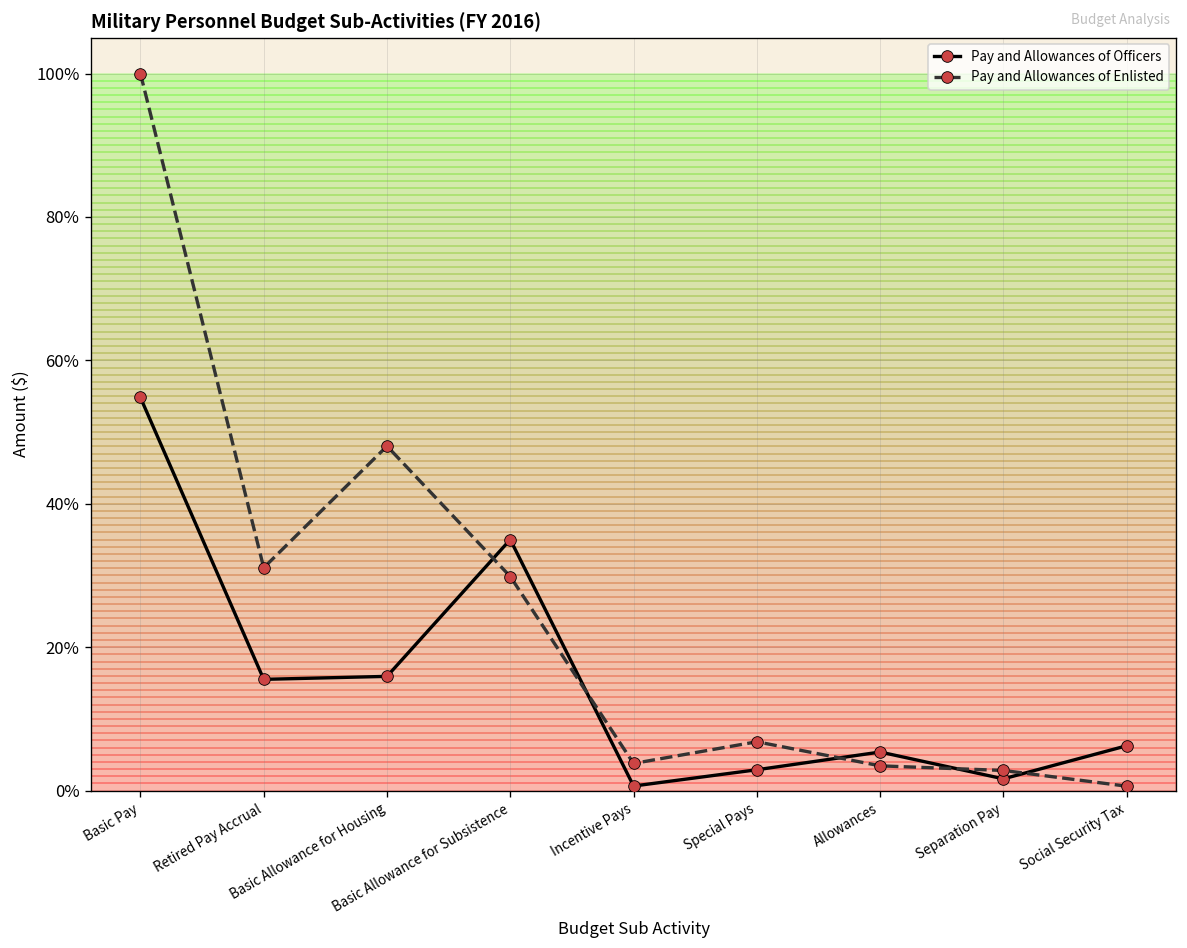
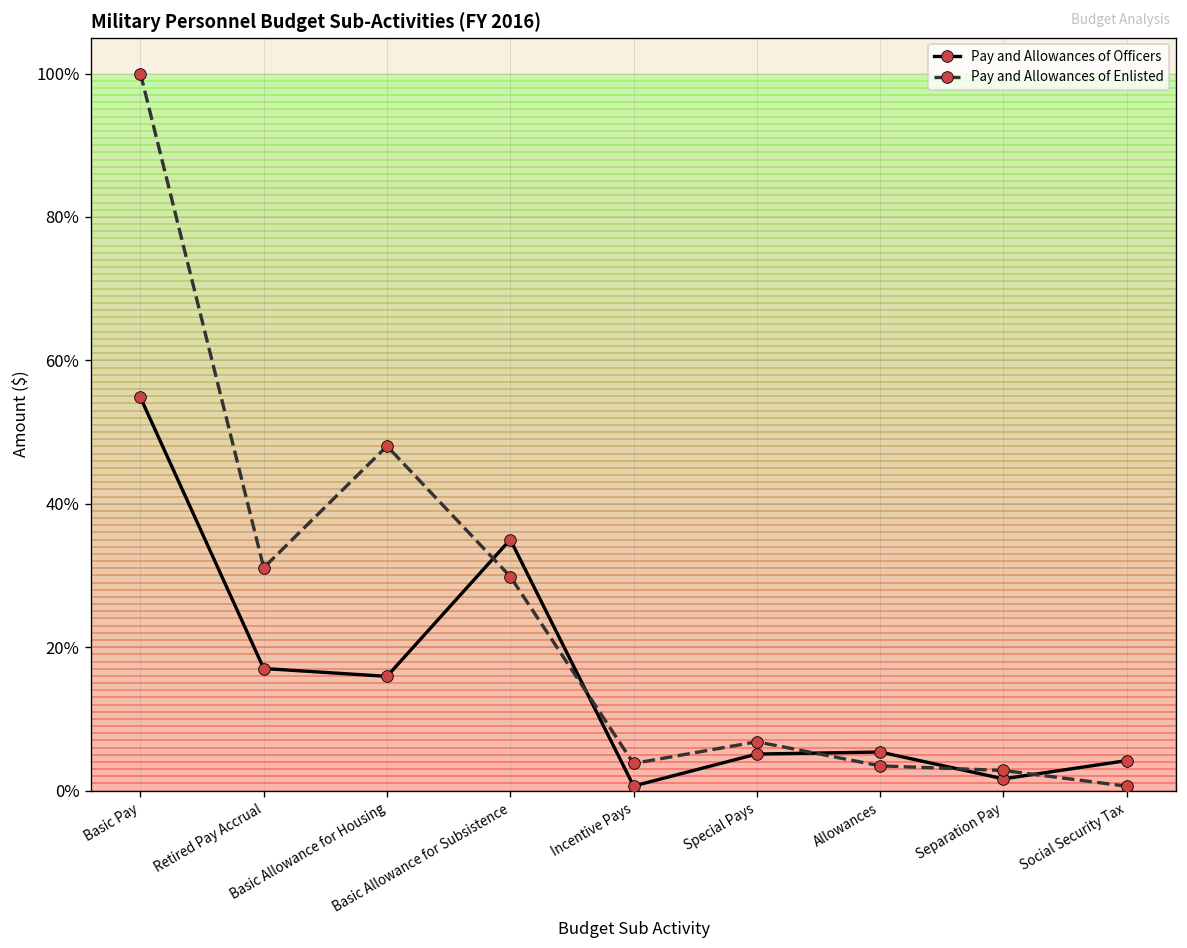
  {
    "Pay and Allowances of Officers": {
      "Basic Pay": "55%",
-     "Retired Pay Accrual": "16%",
+     "Retired Pay Accrual": "17%",
      "Basic Allowance for Housing": "16%",
      "Basic Allowance for Subsistence": "35%",
      "Incentive Pays": "1%",
-     "Special Pays": "3%",
+     "Special Pays": "5%",
      "Allowances": "5%",
      "Separation Pay": "2%",
-     "Social Security Tax": "6%"
+     "Social Security Tax": "4%"
    },
    "Pay and Allowances of Enlisted": {
      "Basic Pay": "100%",
      "Retired Pay Accrual": "31%",
      "Basic Allowance for Housing": "48%",
      "Basic Allowance for Subsistence": "30%",
      "Incentive Pays": "4%",
      "Special Pays": "7%",
      "Allowances": "3%",
      "Separation Pay": "3%",
      "Social Security Tax": "1%"
    }
  }
